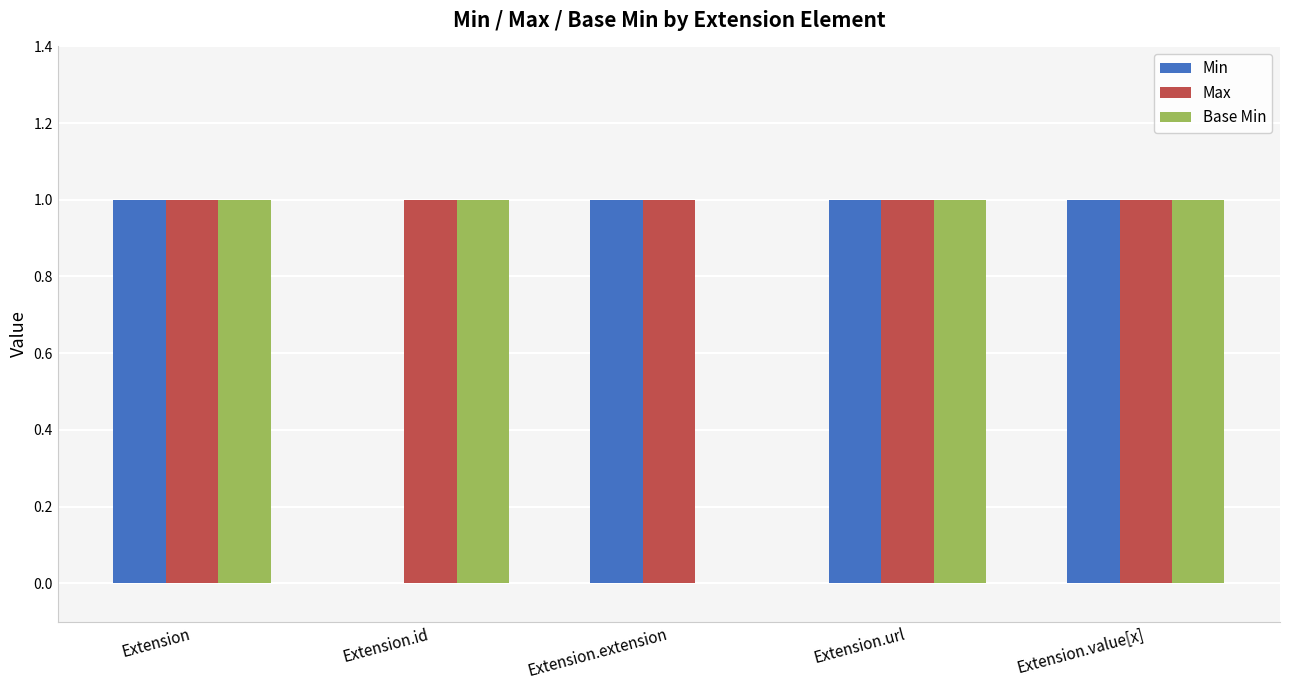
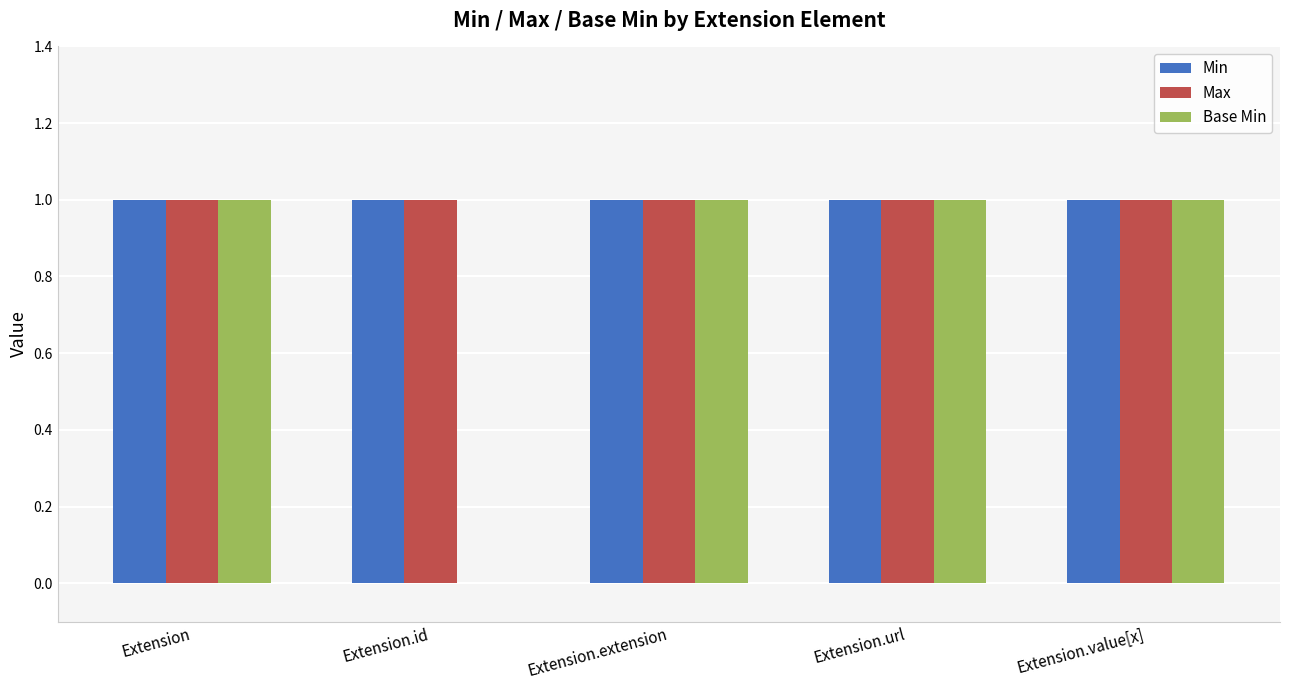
  {
    "Min": {
      "Extension": 1,
-     "Extension.id": 0,
+     "Extension.id": 1,
      "Extension.extension": 1,
      "Extension.url": 1,
      "Extension.value[x]": 1
    },
    "Max": {
      "Extension": 1,
      "Extension.id": 1,
      "Extension.extension": 1,
      "Extension.url": 1,
      "Extension.value[x]": 1
    },
    "Base Min": {
      "Extension": 1,
-     "Extension.id": 1,
-     "Extension.extension": 0,
+     "Extension.id": 0,
+     "Extension.extension": 1,
      "Extension.url": 1,
      "Extension.value[x]": 1
    }
  }
